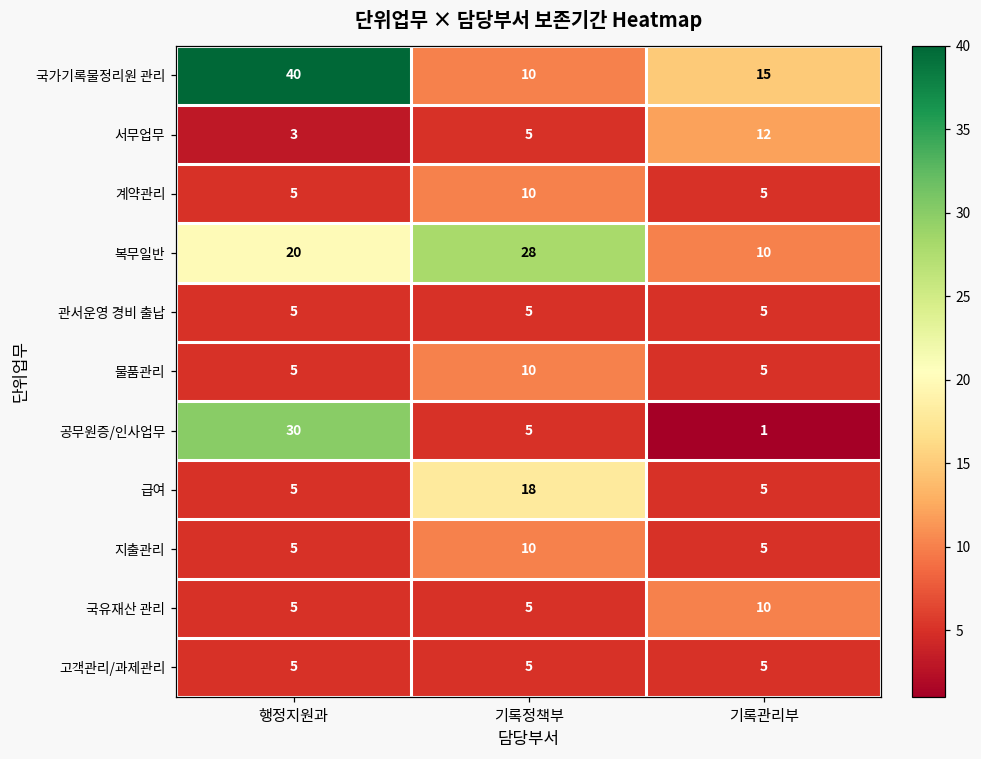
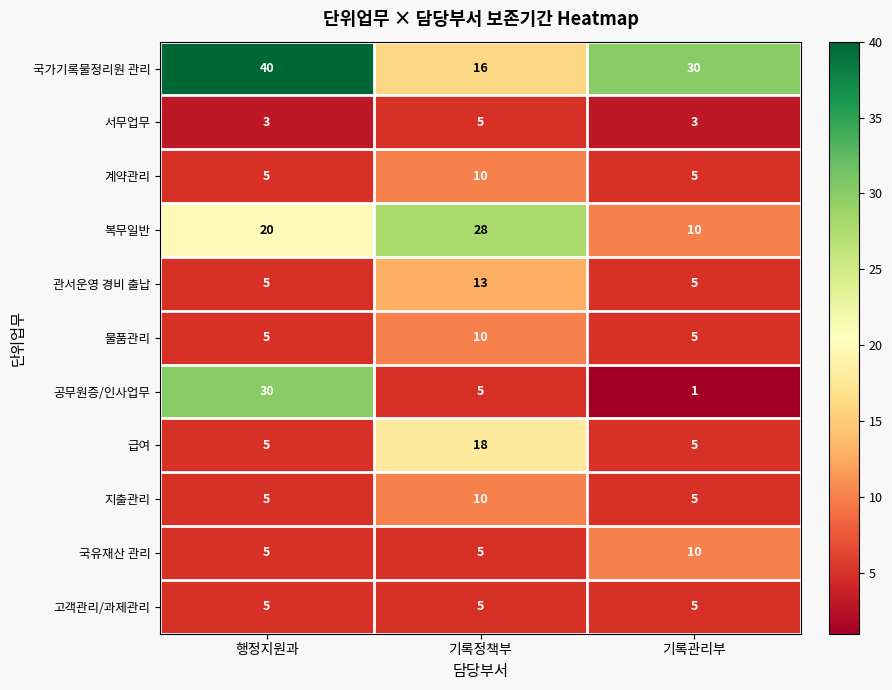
  {
    "국가기록물정리원 관리": {
      "행정지원과": 40,
-     "기록정책부": 10,
-     "기록관리부": 15
+     "기록정책부": 16,
+     "기록관리부": 30
    },
    "서무업무": {
      "행정지원과": 3,
      "기록정책부": 5,
-     "기록관리부": 12
+     "기록관리부": 3
    },
    "계약관리": {
      "행정지원과": 5,
      "기록정책부": 10,
      "기록관리부": 5
    },
    "복무일반": {
      "행정지원과": 20,
      "기록정책부": 28,
      "기록관리부": 10
    },
    "관서운영 경비 출납": {
      "행정지원과": 5,
-     "기록정책부": 5,
+     "기록정책부": 13,
      "기록관리부": 5
    },
    "물품관리": {
      "행정지원과": 5,
      "기록정책부": 10,
      "기록관리부": 5
    },
    "공무원증/인사업무": {
      "행정지원과": 30,
      "기록정책부": 5,
      "기록관리부": 1
    },
    "급여": {
      "행정지원과": 5,
      "기록정책부": 18,
      "기록관리부": 5
    },
    "지출관리": {
      "행정지원과": 5,
      "기록정책부": 10,
      "기록관리부": 5
    },
    "국유재산 관리": {
      "행정지원과": 5,
      "기록정책부": 5,
      "기록관리부": 10
    },
    "고객관리/과제관리": {
      "행정지원과": 5,
      "기록정책부": 5,
      "기록관리부": 5
    }
  }
